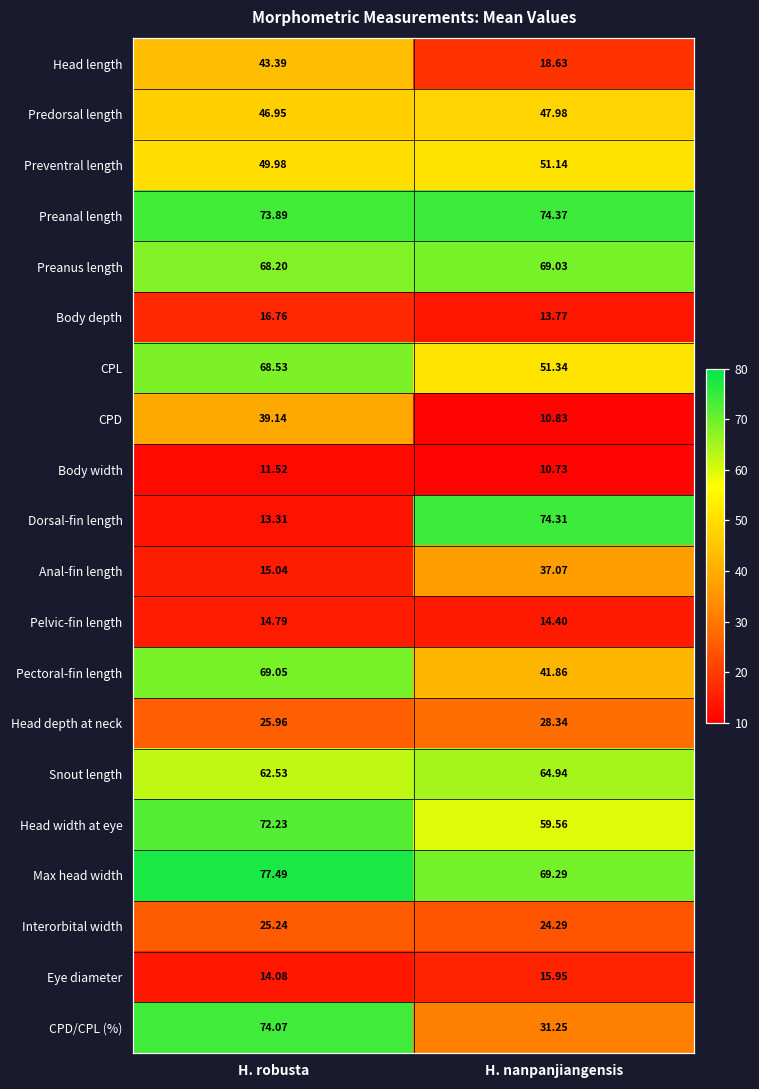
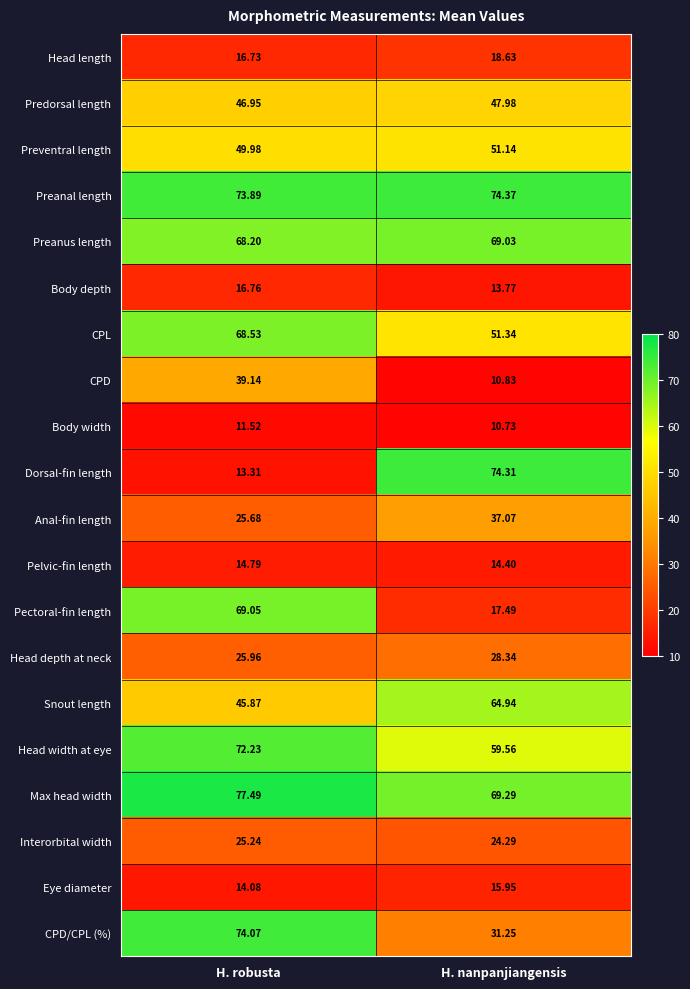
  {
    "Head length": {
-     "H. robusta": 43.39,
+     "H. robusta": 16.73,
      "H. nanpanjiangensis": 18.63
    },
    "Predorsal length": {
      "H. robusta": 46.95,
      "H. nanpanjiangensis": 47.98
    },
    "Preventral length": {
      "H. robusta": 49.98,
      "H. nanpanjiangensis": 51.14
    },
    "Preanal length": {
      "H. robusta": 73.89,
      "H. nanpanjiangensis": 74.37
    },
    "Preanus length": {
      "H. robusta": 68.20,
      "H. nanpanjiangensis": 69.03
    },
    "Body depth": {
      "H. robusta": 16.76,
      "H. nanpanjiangensis": 13.77
    },
    "CPL": {
      "H. robusta": 68.53,
      "H. nanpanjiangensis": 51.34
    },
    "CPD": {
      "H. robusta": 39.14,
      "H. nanpanjiangensis": 10.83
    },
    "Body width": {
      "H. robusta": 11.52,
      "H. nanpanjiangensis": 10.73
    },
    "Dorsal-fin length": {
      "H. robusta": 13.31,
      "H. nanpanjiangensis": 74.31
    },
    "Anal-fin length": {
-     "H. robusta": 15.04,
+     "H. robusta": 25.68,
      "H. nanpanjiangensis": 37.07
    },
    "Pelvic-fin length": {
      "H. robusta": 14.79,
      "H. nanpanjiangensis": 14.40
    },
    "Pectoral-fin length": {
      "H. robusta": 69.05,
-     "H. nanpanjiangensis": 41.86
+     "H. nanpanjiangensis": 17.49
    },
    "Head depth at neck": {
      "H. robusta": 25.96,
      "H. nanpanjiangensis": 28.34
    },
    "Snout length": {
-     "H. robusta": 62.53,
+     "H. robusta": 45.87,
      "H. nanpanjiangensis": 64.94
    },
    "Head width at eye": {
      "H. robusta": 72.23,
      "H. nanpanjiangensis": 59.56
    },
    "Max head width": {
      "H. robusta": 77.49,
      "H. nanpanjiangensis": 69.29
    },
    "Interorbital width": {
      "H. robusta": 25.24,
      "H. nanpanjiangensis": 24.29
    },
    "Eye diameter": {
      "H. robusta": 14.08,
      "H. nanpanjiangensis": 15.95
    },
    "CPD/CPL (%)": {
      "H. robusta": 74.07,
      "H. nanpanjiangensis": 31.25
    }
  }
